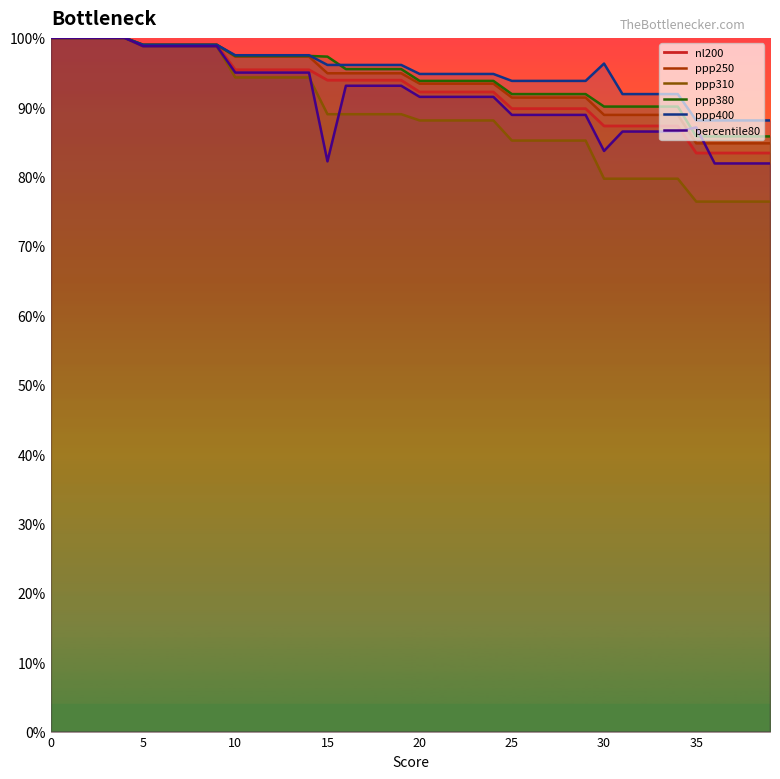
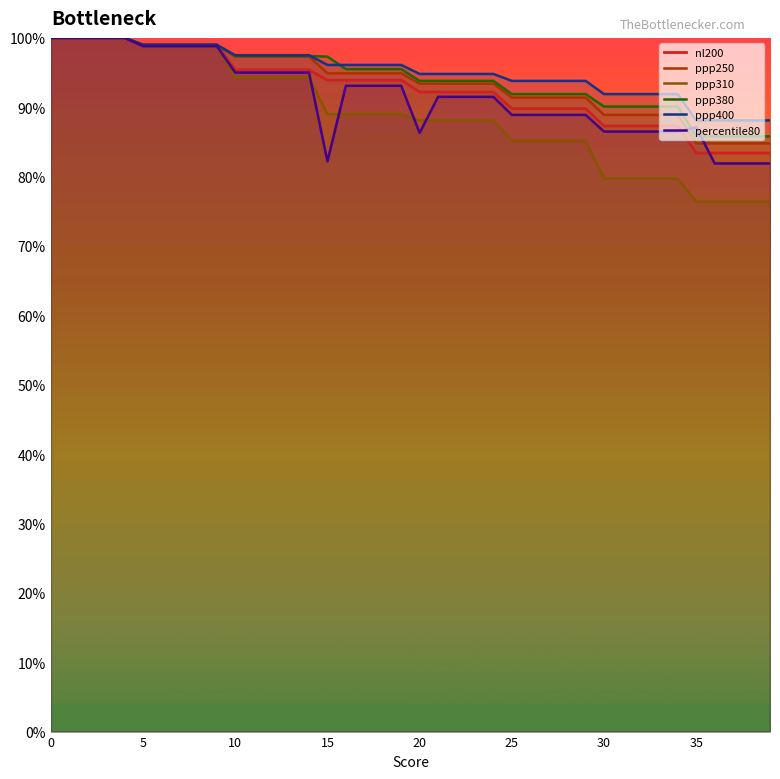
  {
    "ppp380": {
      "15": "97%",
      "20": "94%",
      "25": "92%",
      "30": "90%"
    },
    "ppp400": {
      "15": "96%",
      "20": "95%",
      "25": "94%",
-     "30": "96%"
+     "30": "92%"
    },
    "percentile80": {
      "10": "95%",
      "15": "82%",
-     "20": "92%",
+     "20": "86%",
      "25": "89%",
-     "30": "84%"
+     "30": "87%"
    }
  }
